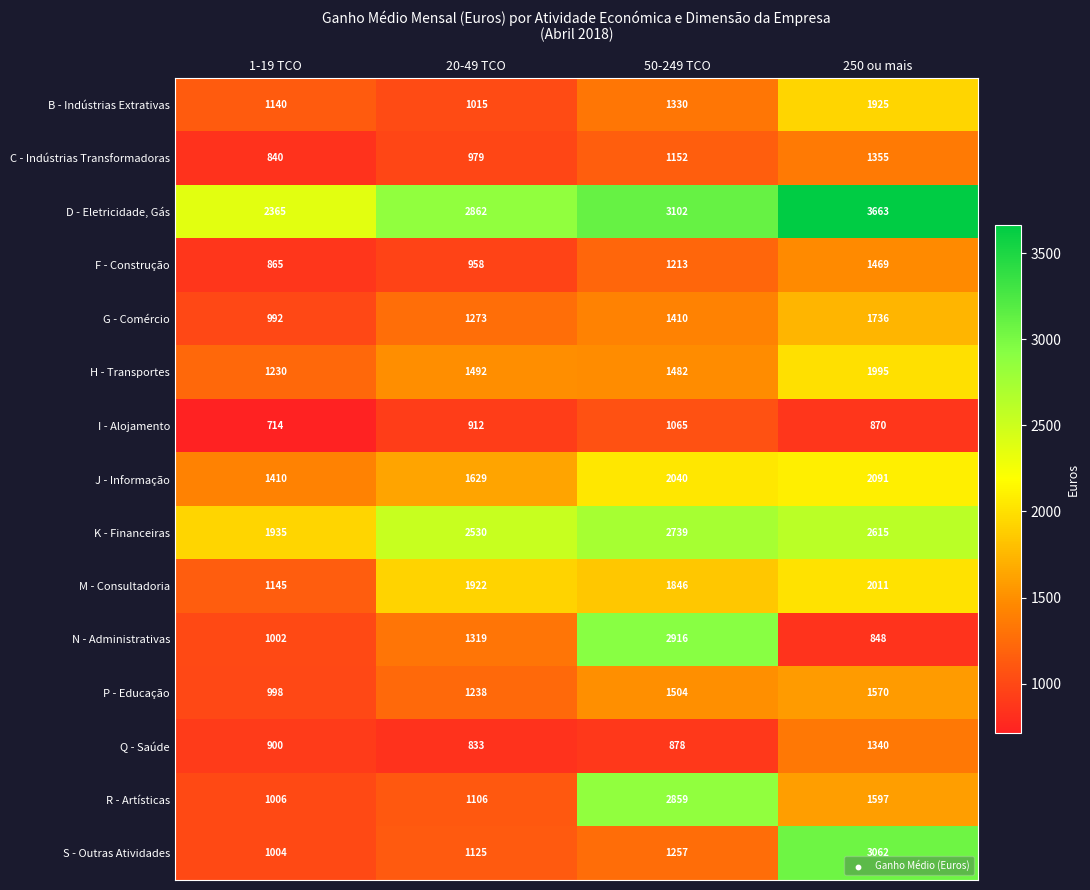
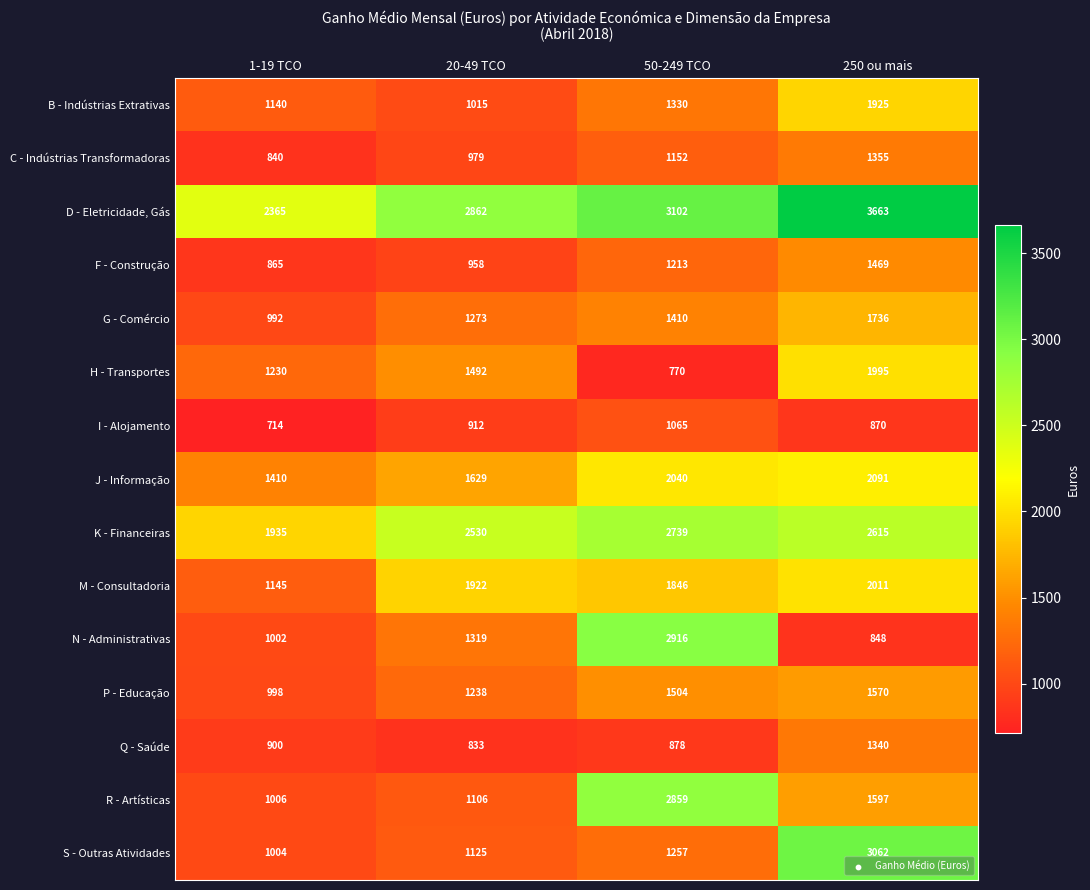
  {
    "B - Indústrias Extrativas": {
      "1-19 TCO": 1140,
      "20-49 TCO": 1015,
      "50-249 TCO": 1330,
      "250 ou mais": 1925
    },
    "C - Indústrias Transformadoras": {
      "1-19 TCO": 840,
      "20-49 TCO": 979,
      "50-249 TCO": 1152,
      "250 ou mais": 1355
    },
    "D - Eletricidade, Gás": {
      "1-19 TCO": 2365,
      "20-49 TCO": 2862,
      "50-249 TCO": 3102,
      "250 ou mais": 3663
    },
    "F - Construção": {
      "1-19 TCO": 865,
      "20-49 TCO": 958,
      "50-249 TCO": 1213,
      "250 ou mais": 1469
    },
    "G - Comércio": {
      "1-19 TCO": 992,
      "20-49 TCO": 1273,
      "50-249 TCO": 1410,
      "250 ou mais": 1736
    },
    "H - Transportes": {
      "1-19 TCO": 1230,
      "20-49 TCO": 1492,
-     "50-249 TCO": 1482,
+     "50-249 TCO": 770,
      "250 ou mais": 1995
    },
    "I - Alojamento": {
      "1-19 TCO": 714,
      "20-49 TCO": 912,
      "50-249 TCO": 1065,
      "250 ou mais": 870
    },
    "J - Informação": {
      "1-19 TCO": 1410,
      "20-49 TCO": 1629,
      "50-249 TCO": 2040,
      "250 ou mais": 2091
    },
    "K - Financeiras": {
      "1-19 TCO": 1935,
      "20-49 TCO": 2530,
      "50-249 TCO": 2739,
      "250 ou mais": 2615
    },
    "M - Consultadoria": {
      "1-19 TCO": 1145,
      "20-49 TCO": 1922,
      "50-249 TCO": 1846,
      "250 ou mais": 2011
    },
    "N - Administrativas": {
      "1-19 TCO": 1002,
      "20-49 TCO": 1319,
      "50-249 TCO": 2916,
      "250 ou mais": 848
    },
    "P - Educação": {
      "1-19 TCO": 998,
      "20-49 TCO": 1238,
      "50-249 TCO": 1504,
      "250 ou mais": 1570
    },
    "Q - Saúde": {
      "1-19 TCO": 900,
      "20-49 TCO": 833,
      "50-249 TCO": 878,
      "250 ou mais": 1340
    },
    "R - Artísticas": {
      "1-19 TCO": 1006,
      "20-49 TCO": 1106,
      "50-249 TCO": 2859,
      "250 ou mais": 1597
    },
    "S - Outras Atividades": {
      "1-19 TCO": 1004,
      "20-49 TCO": 1125,
      "50-249 TCO": 1257
    }
  }
